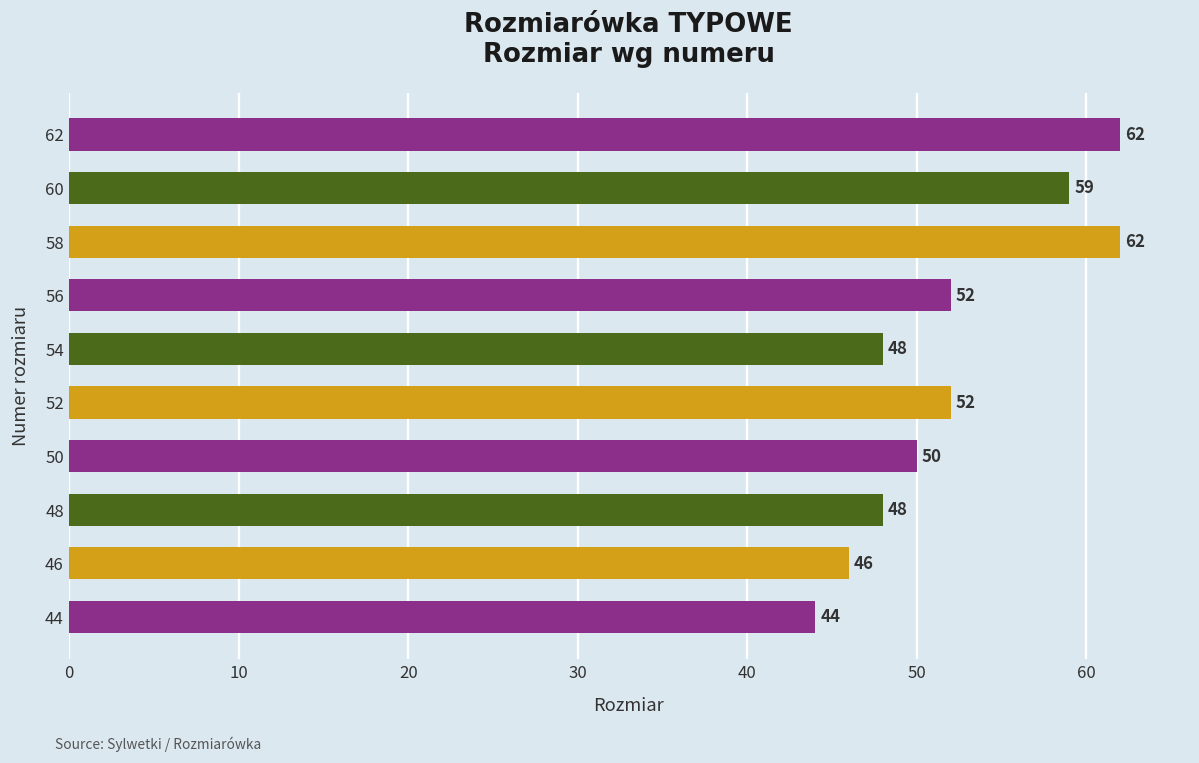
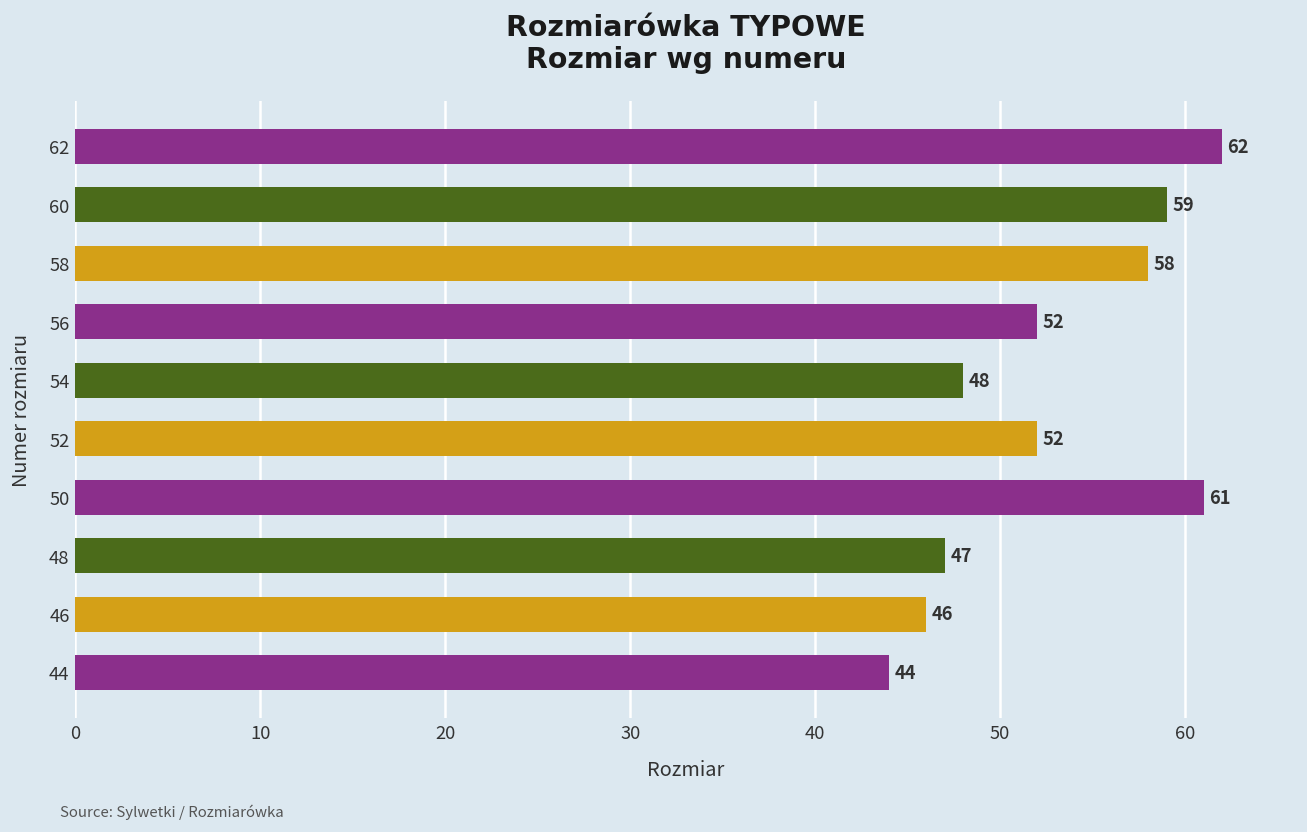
  {
    "62": 62,
    "60": 59,
-   "58": 62,
+   "58": 58,
    "56": 52,
    "54": 48,
    "52": 52,
-   "50": 50,
-   "48": 48,
+   "50": 61,
+   "48": 47,
    "46": 46,
    "44": 44
  }
